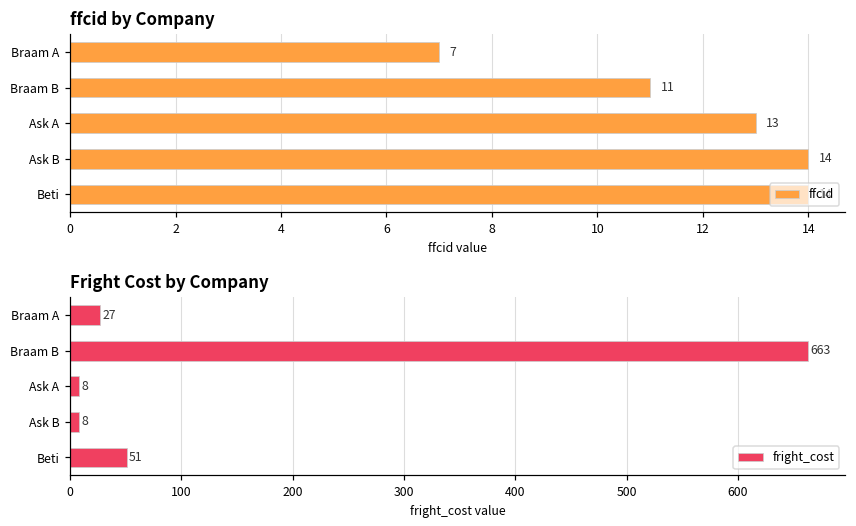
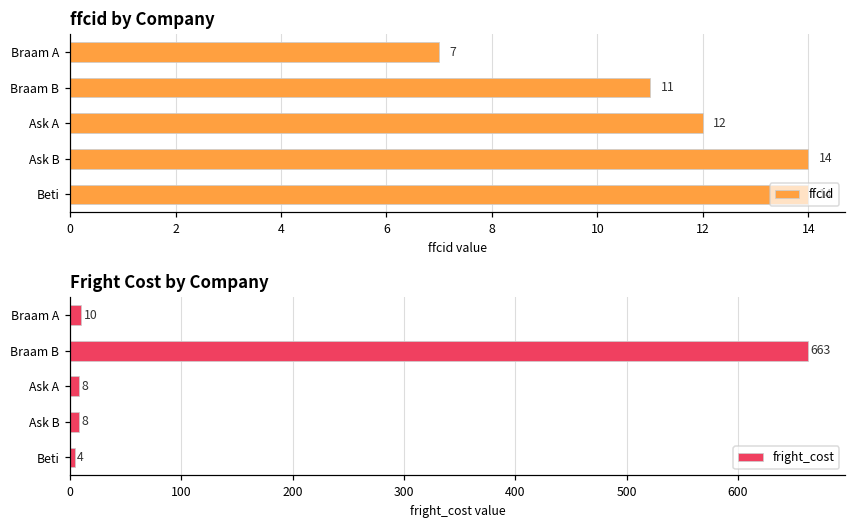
  {
    "ffcid by Company": {
      "Braam A": 7,
      "Braam B": 11,
-     "Ask A": 13,
+     "Ask A": 12,
      "Ask B": 14
    },
    "Fright Cost by Company": {
-     "Braam A": 27,
+     "Braam A": 10,
      "Braam B": 663,
      "Ask A": 8,
      "Ask B": 8,
-     "Beti": 51
+     "Beti": 4
    }
  }
